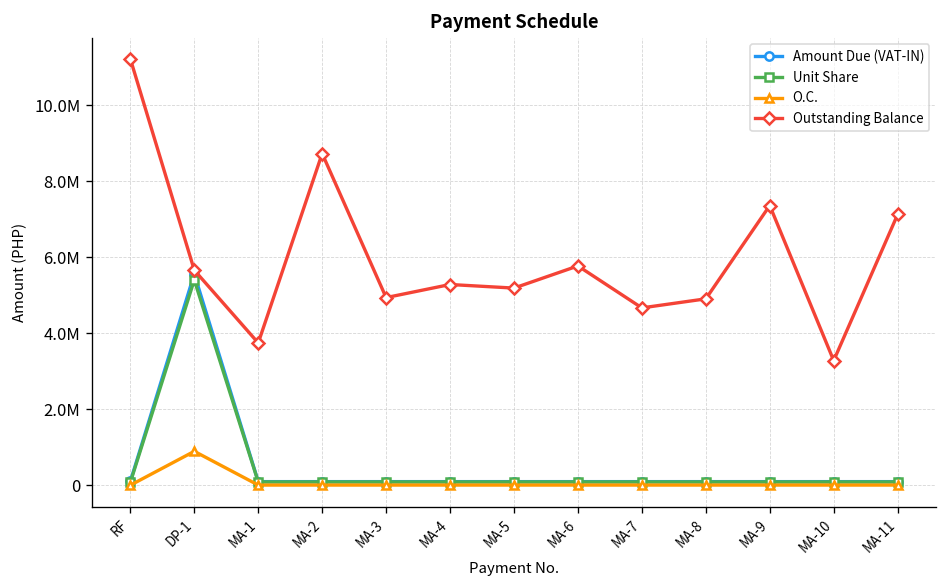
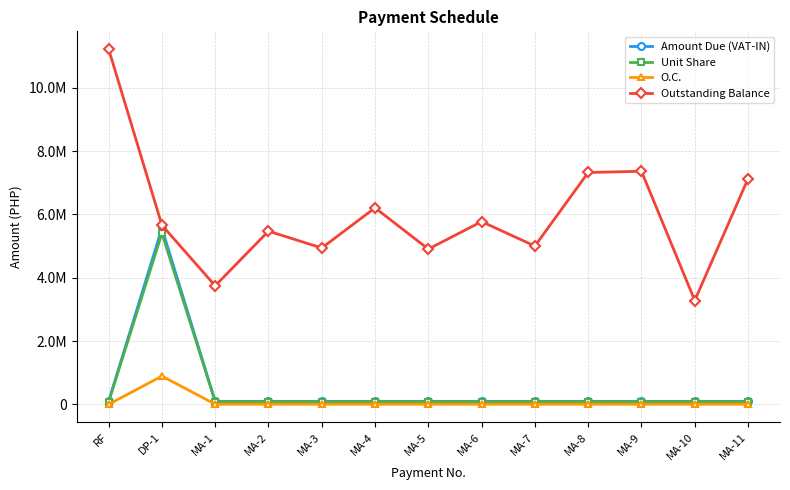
  {
    "Amount Due (VAT-IN)": {
      "DP-1": 5600000
    },
    "Unit Share": {
      "DP-1": 5400000
    },
    "O.C.": {
      "DP-1": 900000,
      "MA-1": 0,
      "MA-2": 0,
      "MA-3": 0,
      "MA-4": 0,
      "MA-5": 0,
      "MA-6": 0,
      "MA-7": 0,
      "MA-8": 0,
      "MA-9": 0,
      "MA-10": 0,
      "MA-11": 0
    },
    "Outstanding Balance": {
      "RF": 11200000,
      "DP-1": 5700000,
      "MA-1": 3700000,
-     "MA-2": 8700000,
+     "MA-2": 5500000,
      "MA-3": 4900000,
-     "MA-4": 5300000,
-     "MA-5": 5200000,
+     "MA-4": 6200000,
+     "MA-5": 4900000,
      "MA-6": 5800000,
-     "MA-7": 4700000,
-     "MA-8": 4900000,
+     "MA-7": 5000000,
+     "MA-8": 7300000,
      "MA-9": 7400000,
      "MA-10": 3300000,
      "MA-11": 7100000
    }
  }
